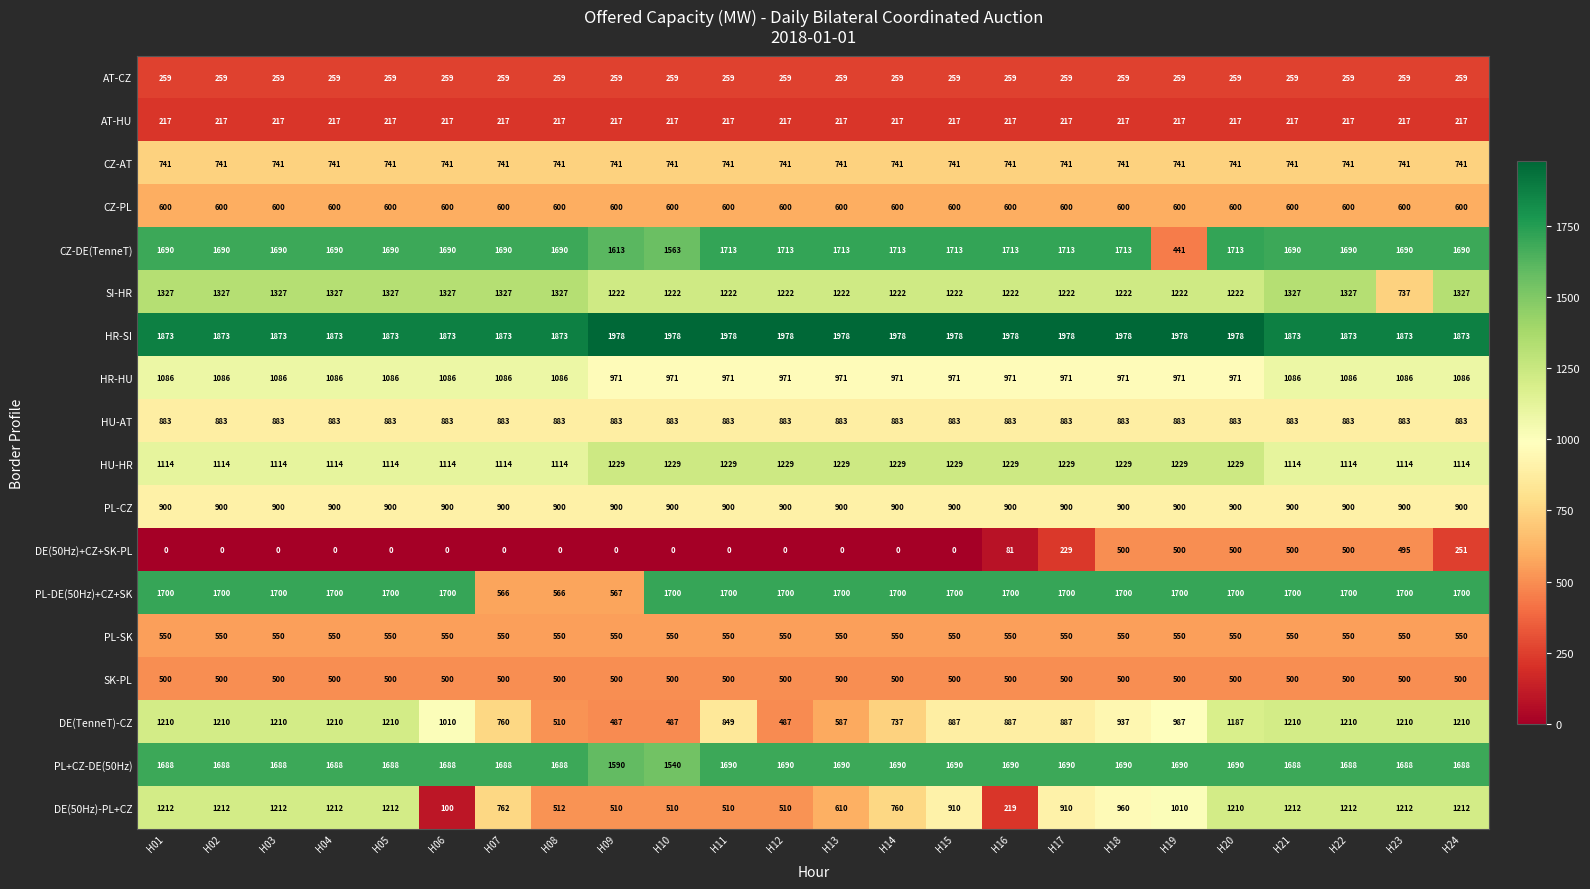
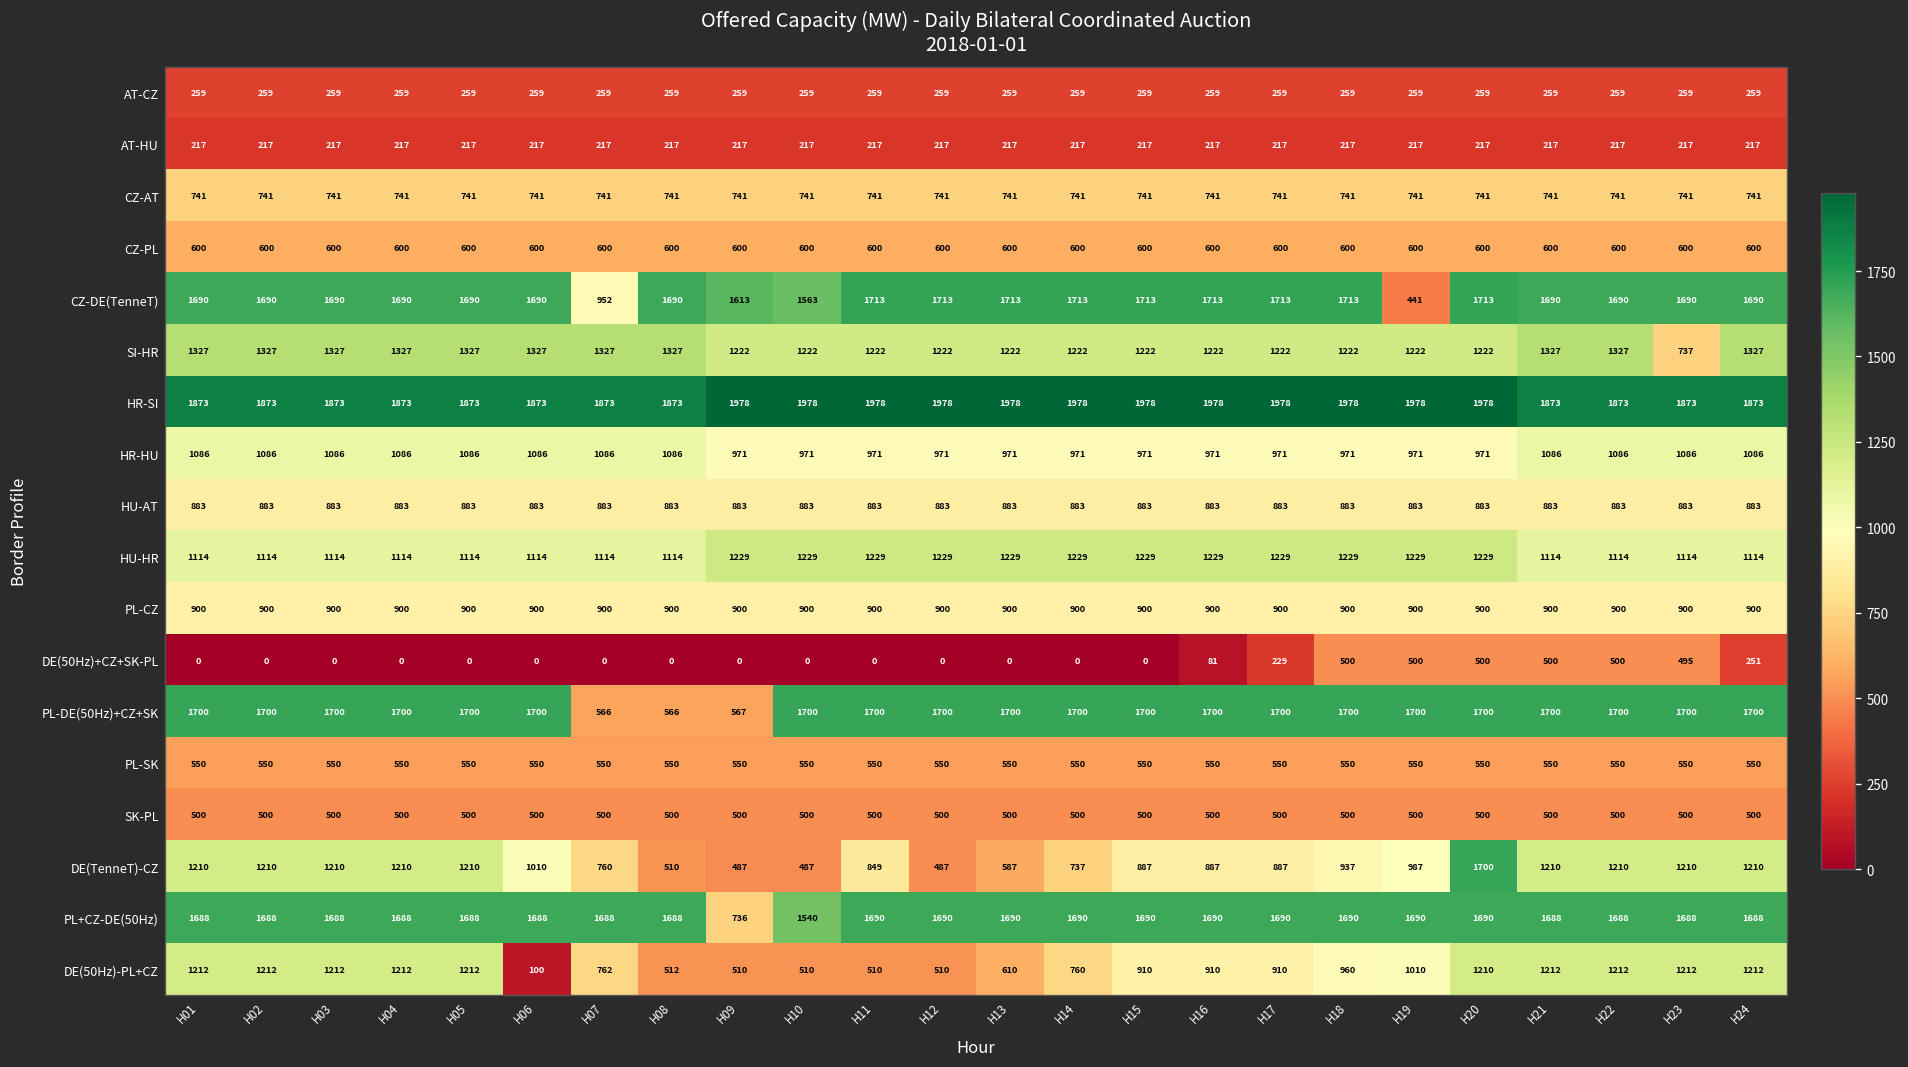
  {
    "CZ-DE(TenneT)": {
      "H01": 1690,
      "H02": 1690,
      "H03": 1690,
      "H04": 1690,
      "H05": 1690,
      "H06": 1690,
-     "H07": 1690,
+     "H07": 952,
      "H08": 1690,
      "H09": 1613,
      "H10": 1563,
      "H11": 1713,
      "H12": 1713,
      "H13": 1713,
      "H14": 1713,
      "H15": 1713,
      "H16": 1713,
      "H17": 1713,
      "H18": 1713,
      "H19": 441,
      "H20": 1713,
      "H21": 1690,
      "H22": 1690,
      "H23": 1690,
      "H24": 1690
    },
    "DE(TenneT)-CZ": {
      "H01": 1210,
      "H02": 1210,
      "H03": 1210,
      "H04": 1210,
      "H05": 1210,
      "H06": 1010,
      "H07": 760,
      "H08": 510,
      "H09": 487,
      "H10": 487,
      "H11": 849,
      "H12": 487,
      "H13": 587,
      "H14": 737,
      "H15": 887,
      "H16": 887,
      "H17": 887,
      "H18": 937,
      "H19": 987,
-     "H20": 1187,
+     "H20": 1700,
      "H21": 1210,
      "H22": 1210,
      "H23": 1210,
      "H24": 1210
    },
    "PL+CZ-DE(50Hz)": {
      "H01": 1688,
      "H02": 1688,
      "H03": 1688,
      "H04": 1688,
      "H05": 1688,
      "H06": 1688,
      "H07": 1688,
      "H08": 1688,
-     "H09": 1590,
+     "H09": 736,
      "H10": 1540,
      "H11": 1690,
      "H12": 1690,
      "H13": 1690,
      "H14": 1690,
      "H15": 1690,
      "H16": 1690,
      "H17": 1690,
      "H18": 1690,
      "H19": 1690,
      "H20": 1690,
      "H21": 1688,
      "H22": 1688,
      "H23": 1688,
      "H24": 1688
    },
    "DE(50Hz)-PL+CZ": {
      "H01": 1212,
      "H02": 1212,
      "H03": 1212,
      "H04": 1212,
      "H05": 1212,
      "H06": 100,
      "H07": 762,
      "H08": 512,
      "H09": 510,
      "H10": 510,
      "H11": 510,
      "H12": 510,
      "H13": 610,
      "H14": 760,
      "H15": 910,
-     "H16": 219,
+     "H16": 910,
      "H17": 910,
      "H18": 960,
      "H19": 1010,
      "H20": 1210,
      "H21": 1212,
      "H22": 1212,
      "H23": 1212,
      "H24": 1212
    }
  }
